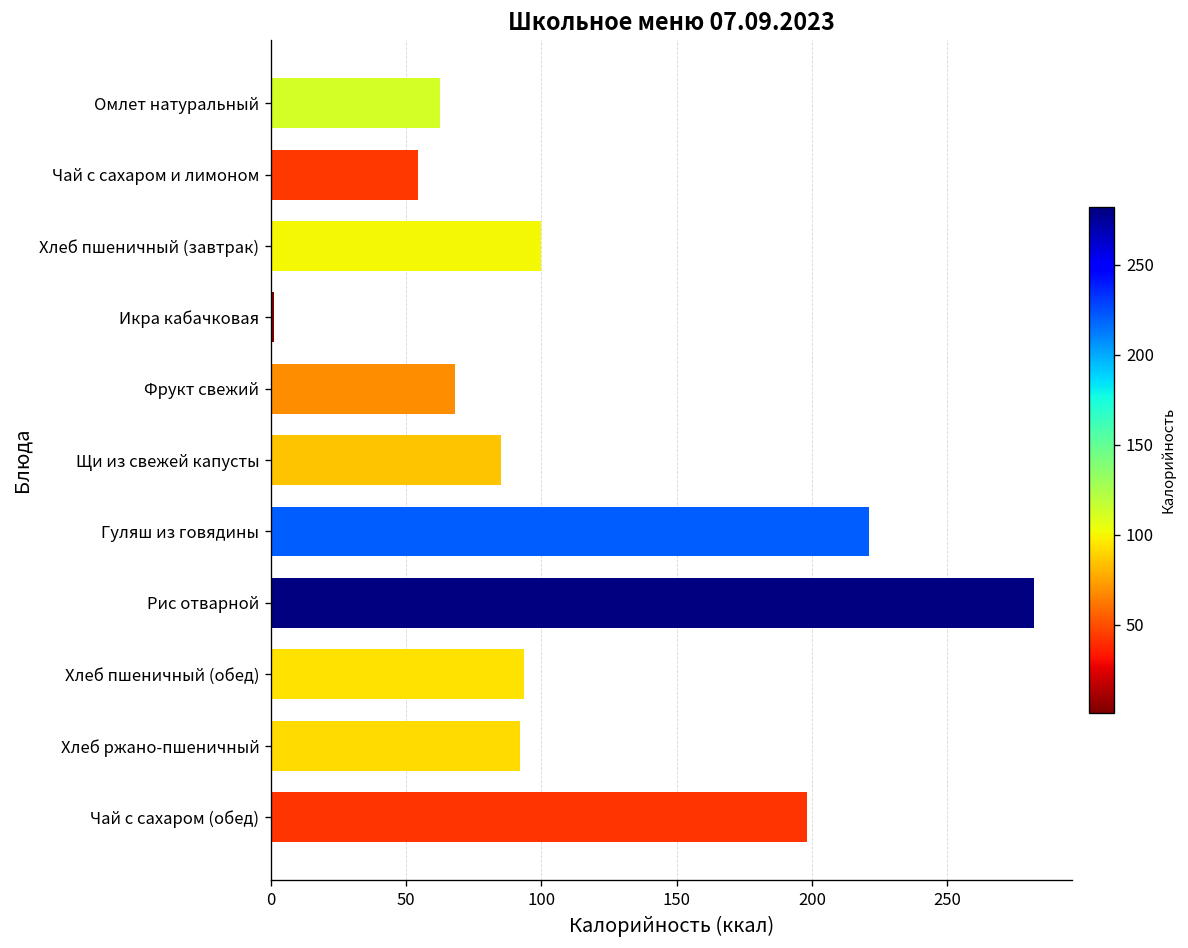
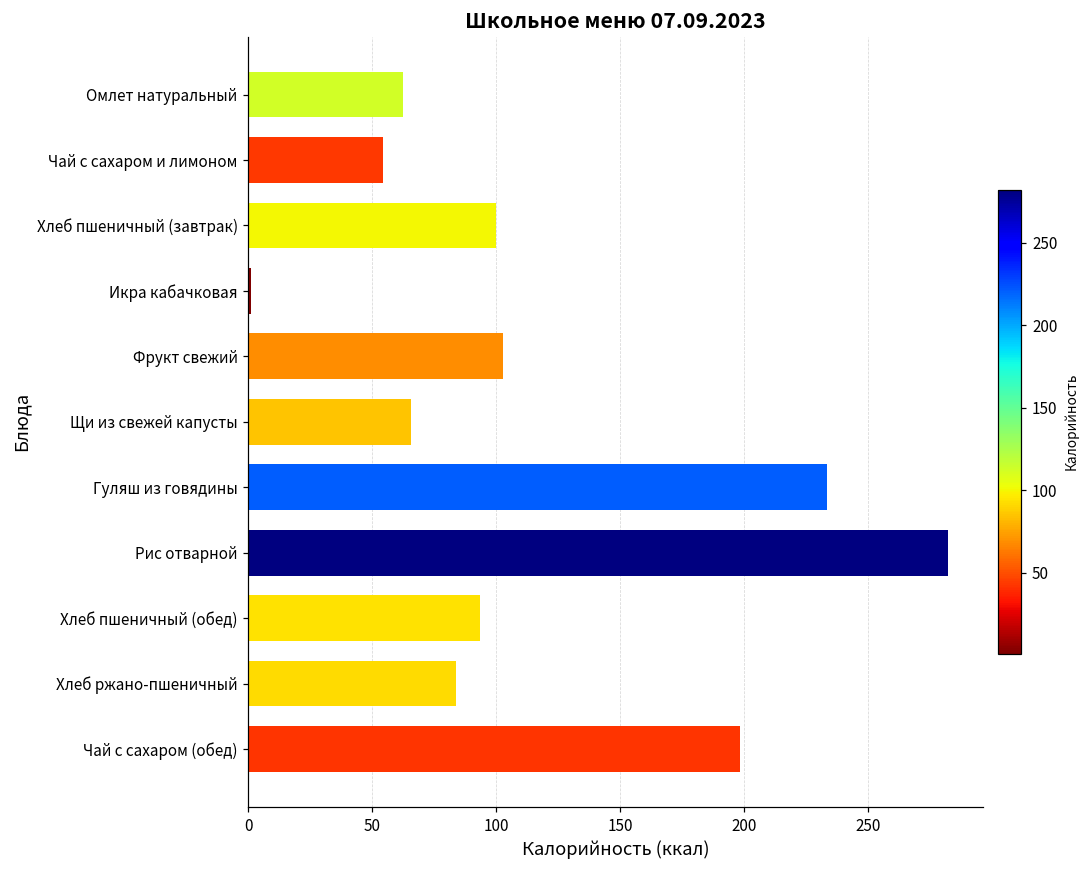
  {
    "Омлет натуральный": 62,
    "Чай с сахаром и лимоном": 54,
    "Хлеб пшеничный (завтрак)": 100,
-   "Фрукт свежий": 68,
-   "Щи из свежей капусты": 85,
-   "Гуляш из говядины": 221,
+   "Фрукт свежий": 103,
+   "Щи из свежей капусты": 66,
+   "Гуляш из говядины": 233,
    "Рис отварной": 282,
    "Хлеб пшеничный (обед)": 94,
-   "Хлеб ржано-пшеничный": 92,
+   "Хлеб ржано-пшеничный": 84,
    "Чай с сахаром (обед)": 198
  }
